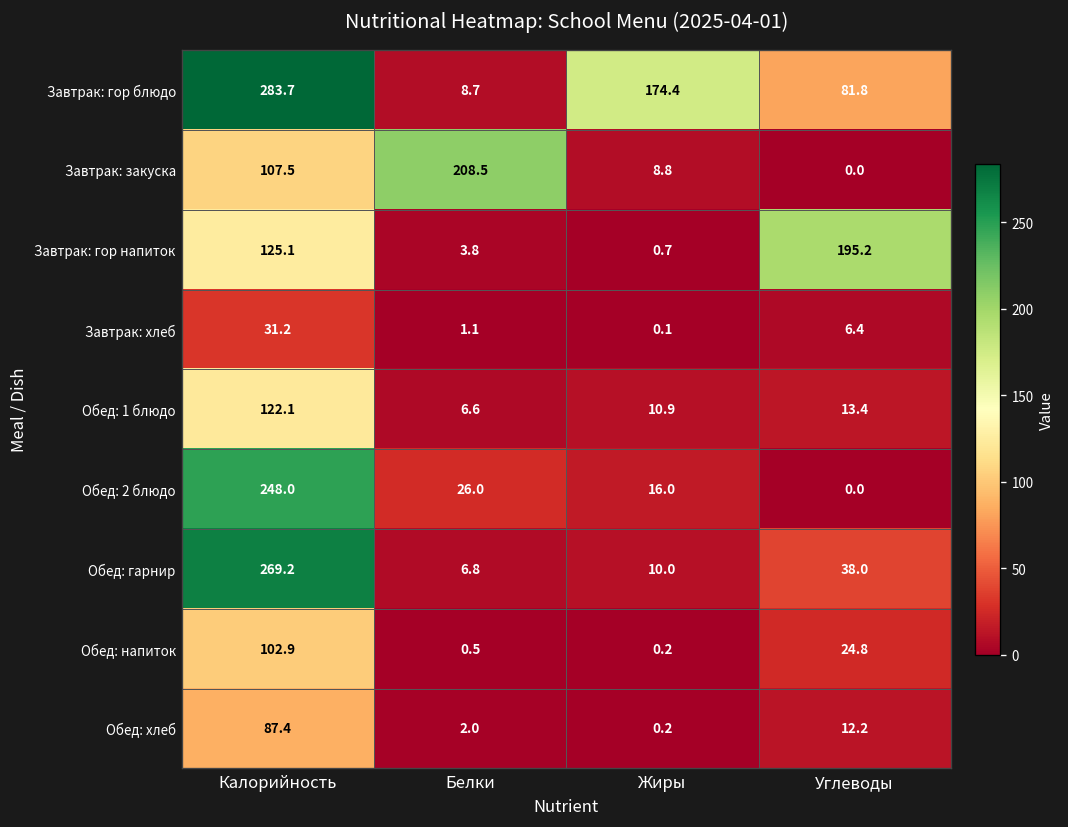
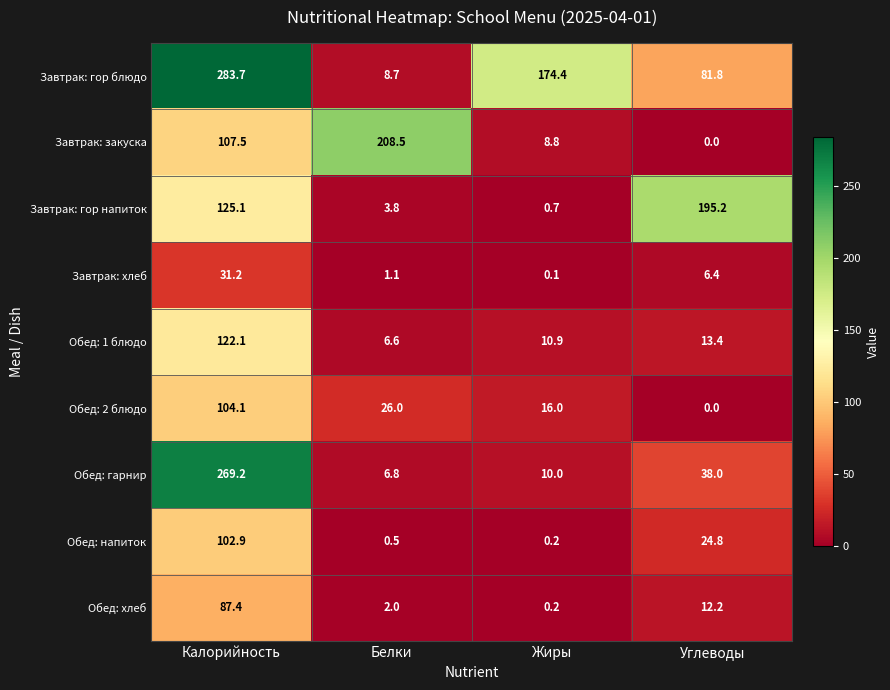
  {
    "Завтрак: гор блюдо": {
      "Калорийность": 283.7,
      "Белки": 8.7,
      "Жиры": 174.4,
      "Углеводы": 81.8
    },
    "Завтрак: закуска": {
      "Калорийность": 107.5,
      "Белки": 208.5,
      "Жиры": 8.8,
      "Углеводы": 0.0
    },
    "Завтрак: гор напиток": {
      "Калорийность": 125.1,
      "Белки": 3.8,
      "Жиры": 0.7,
      "Углеводы": 195.2
    },
    "Завтрак: хлеб": {
      "Калорийность": 31.2,
      "Белки": 1.1,
      "Жиры": 0.1,
      "Углеводы": 6.4
    },
    "Обед: 1 блюдо": {
      "Калорийность": 122.1,
      "Белки": 6.6,
      "Жиры": 10.9,
      "Углеводы": 13.4
    },
    "Обед: 2 блюдо": {
-     "Калорийность": 248.0,
+     "Калорийность": 104.1,
      "Белки": 26.0,
      "Жиры": 16.0,
      "Углеводы": 0.0
    },
    "Обед: гарнир": {
      "Калорийность": 269.2,
      "Белки": 6.8,
      "Жиры": 10.0,
      "Углеводы": 38.0
    },
    "Обед: напиток": {
      "Калорийность": 102.9,
      "Белки": 0.5,
      "Жиры": 0.2,
      "Углеводы": 24.8
    },
    "Обед: хлеб": {
      "Калорийность": 87.4,
      "Белки": 2.0,
      "Жиры": 0.2,
      "Углеводы": 12.2
    }
  }
